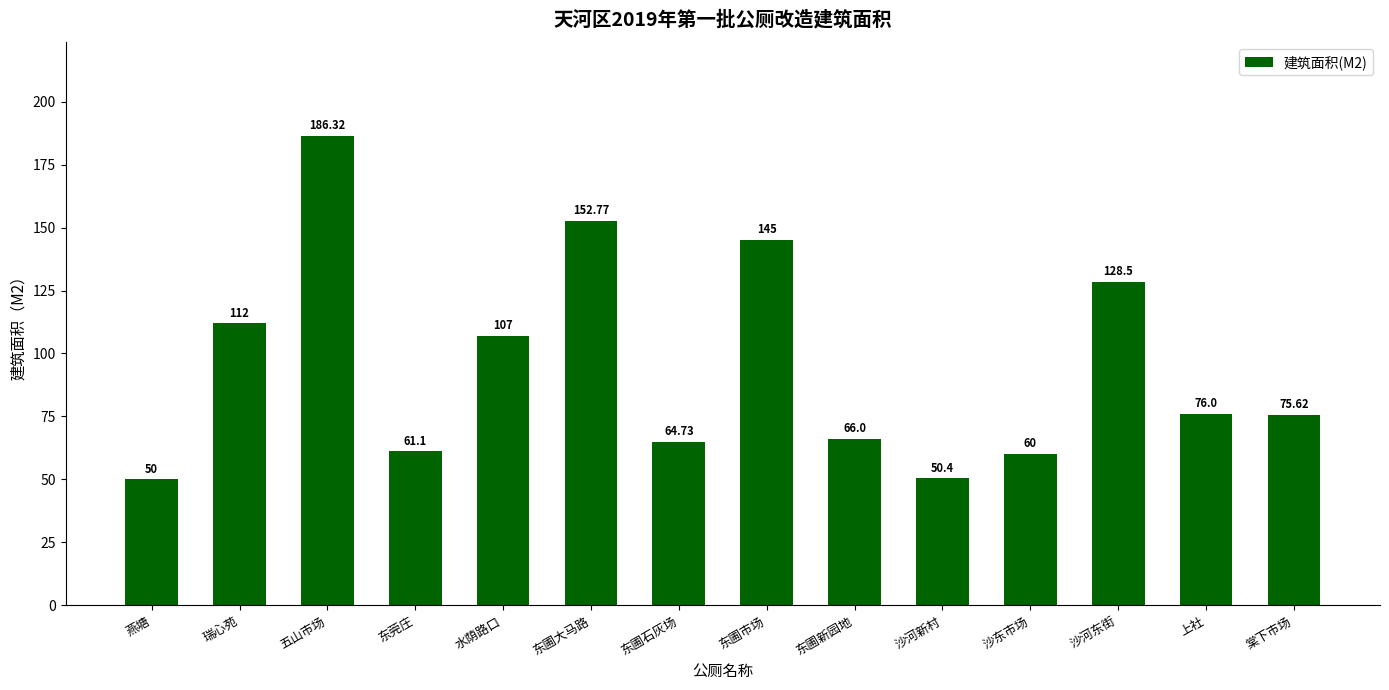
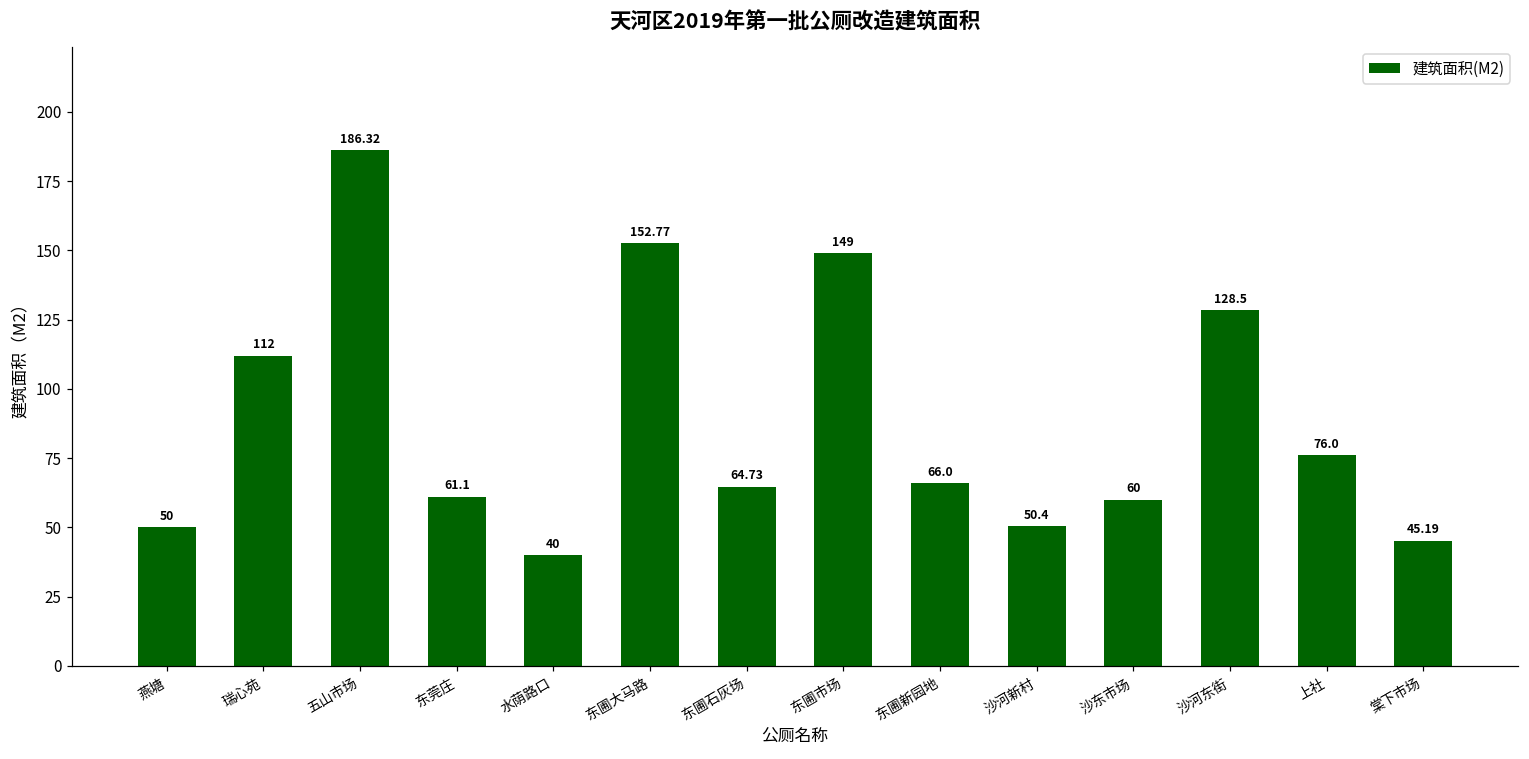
  {
    "燕塘": 50,
    "瑞心苑": 112,
    "五山市场": 186.32,
    "东莞庄": 61.1,
-   "水荫路口": 107,
+   "水荫路口": 40,
    "东圃大马路": 152.77,
    "东圃石灰场": 64.73,
-   "东圃市场": 145,
+   "东圃市场": 149,
    "东圃新园地": 66.0,
    "沙河新村": 50.4,
    "沙东市场": 60,
    "沙河东街": 128.5,
    "上社": 76.0,
-   "棠下市场": 75.62
+   "棠下市场": 45.19
  }
